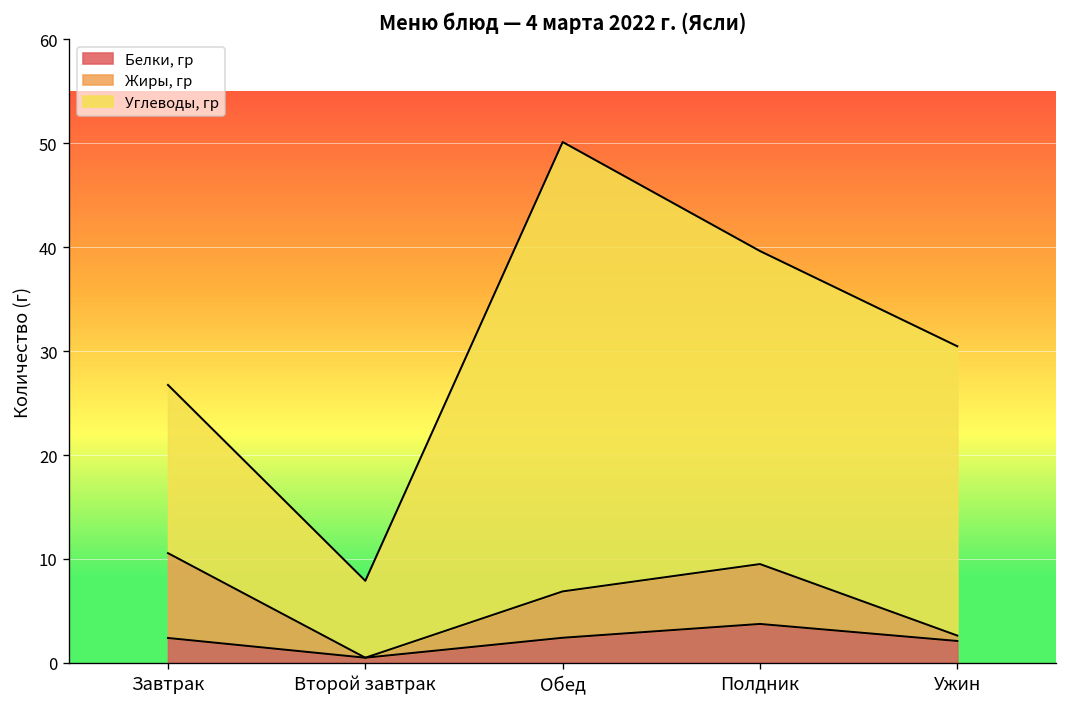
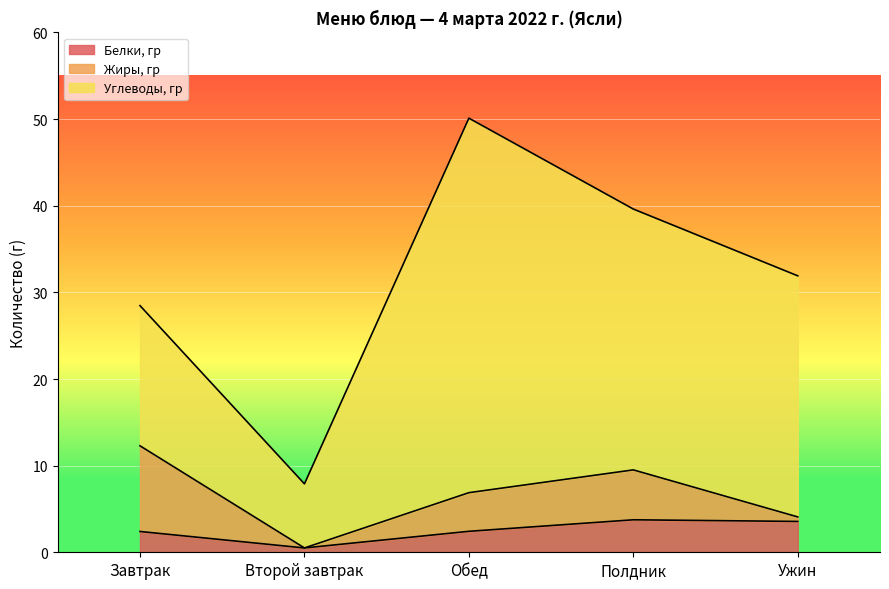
  {
    "Белки, гр": {
      "Завтрак": 2,
      "Обед": 2,
      "Полдник": 4,
-     "Ужин": 2
+     "Ужин": 4
    },
    "Жиры, гр": {
-     "Завтрак": 8,
+     "Завтрак": 10,
      "Обед": 4,
      "Полдник": 6,
      "Ужин": 1
    },
    "Углеводы, гр": {
      "Завтрак": 16,
      "Второй завтрак": 7,
      "Обед": 43,
      "Полдник": 30,
      "Ужин": 28
    }
  }
